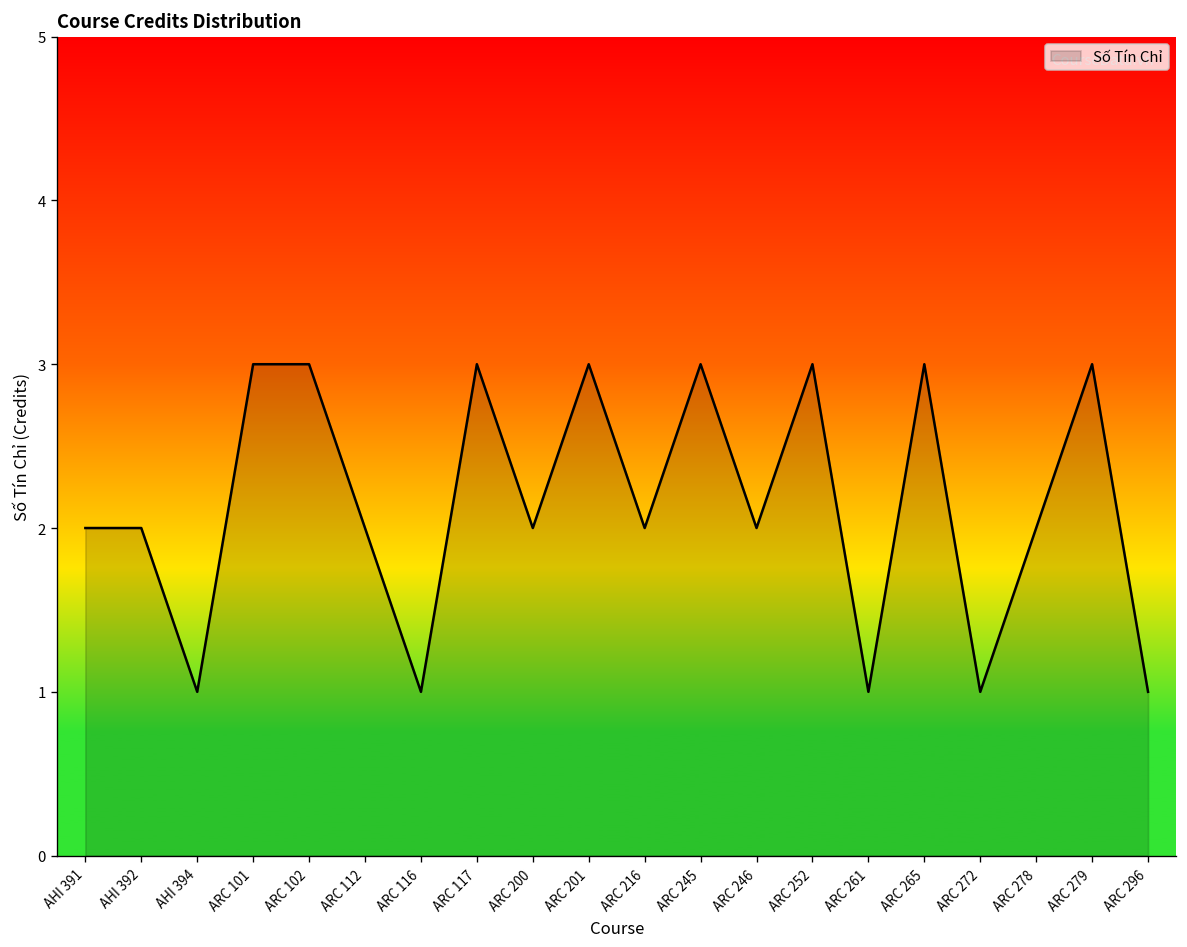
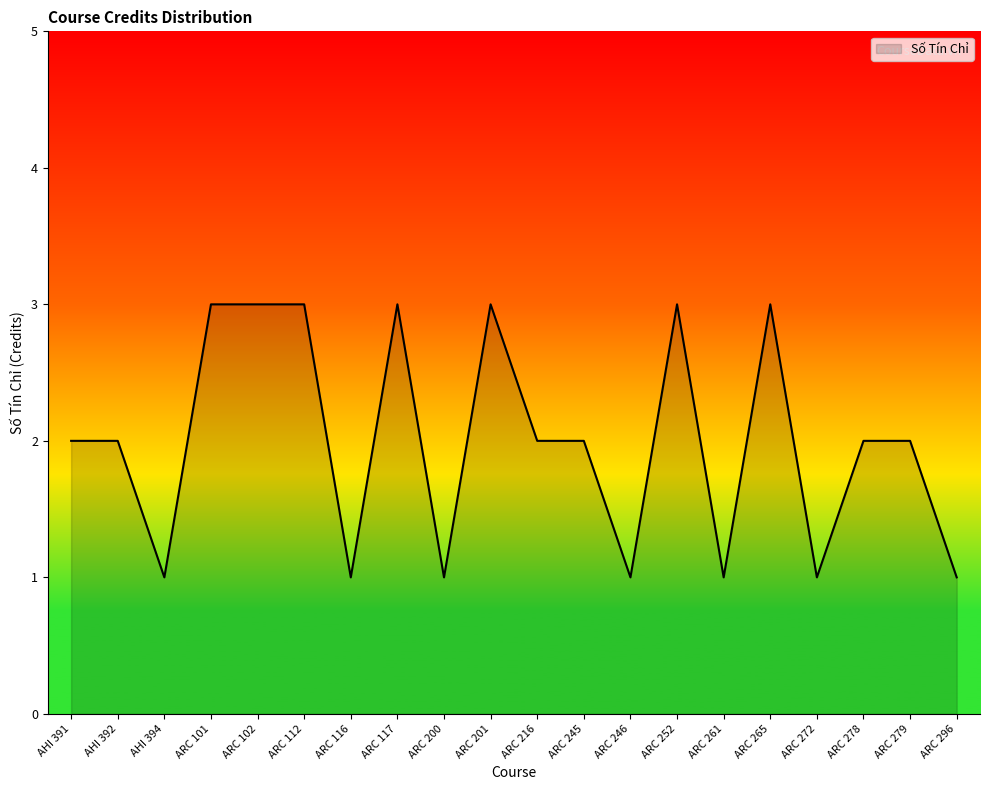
  {
    "AHI 391": 2,
    "AHI 392": 2,
    "AHI 394": 1,
    "ARC 101": 3,
    "ARC 102": 3,
-   "ARC 112": 2,
+   "ARC 112": 3,
    "ARC 116": 1,
    "ARC 117": 3,
-   "ARC 200": 2,
+   "ARC 200": 1,
    "ARC 201": 3,
    "ARC 216": 2,
-   "ARC 245": 3,
-   "ARC 246": 2,
+   "ARC 245": 2,
+   "ARC 246": 1,
    "ARC 252": 3,
    "ARC 261": 1,
    "ARC 265": 3,
    "ARC 272": 1,
    "ARC 278": 2,
-   "ARC 279": 3,
+   "ARC 279": 2,
    "ARC 296": 1
  }
